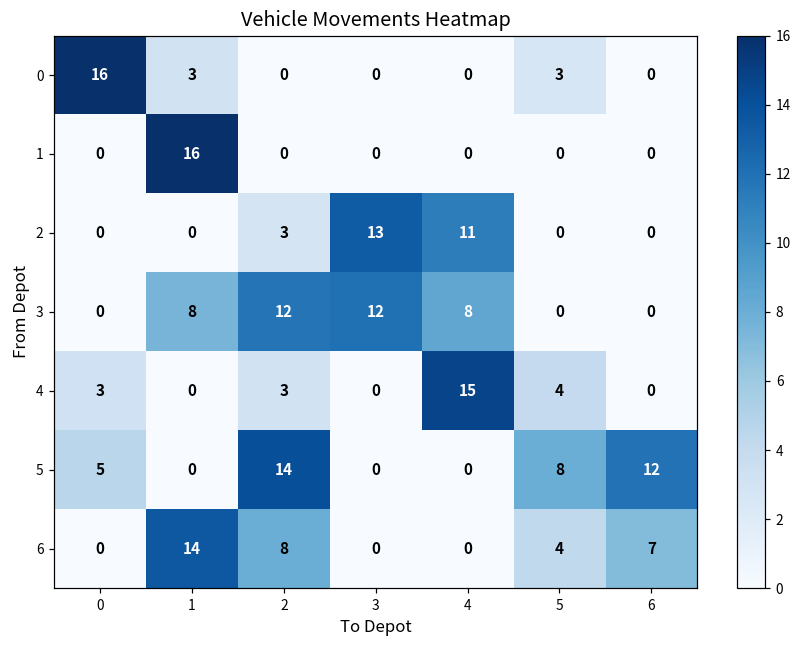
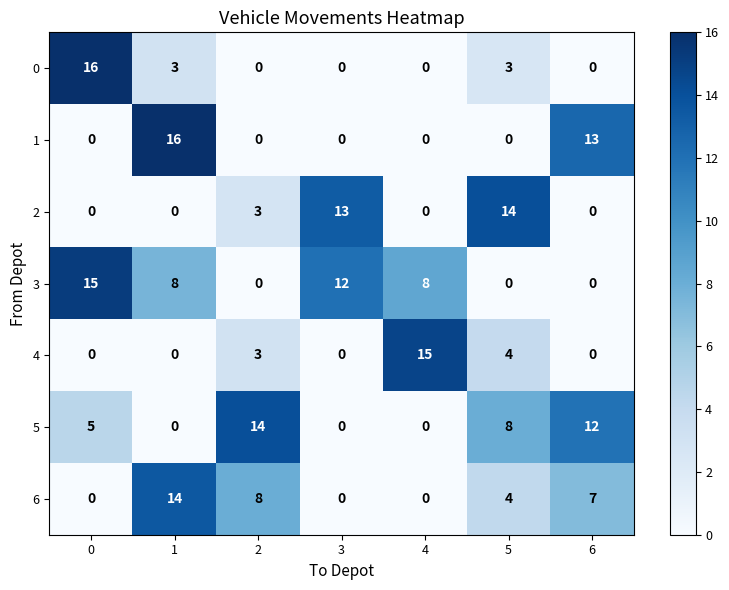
  {
    "0": {
      "0": 16,
      "1": 3,
      "2": 0,
      "3": 0,
      "4": 0,
      "5": 3,
      "6": 0
    },
    "1": {
      "0": 0,
      "1": 16,
      "2": 0,
      "3": 0,
      "4": 0,
      "5": 0,
-     "6": 0
+     "6": 13
    },
    "2": {
      "0": 0,
      "1": 0,
      "2": 3,
      "3": 13,
-     "4": 11,
-     "5": 0,
+     "4": 0,
+     "5": 14,
      "6": 0
    },
    "3": {
-     "0": 0,
+     "0": 15,
      "1": 8,
-     "2": 12,
+     "2": 0,
      "3": 12,
      "4": 8,
      "5": 0,
      "6": 0
    },
    "4": {
-     "0": 3,
+     "0": 0,
      "1": 0,
      "2": 3,
      "3": 0,
      "4": 15,
      "5": 4,
      "6": 0
    },
    "5": {
      "0": 5,
      "1": 0,
      "2": 14,
      "3": 0,
      "4": 0,
      "5": 8,
      "6": 12
    },
    "6": {
      "0": 0,
      "1": 14,
      "2": 8,
      "3": 0,
      "4": 0,
      "5": 4,
      "6": 7
    }
  }
